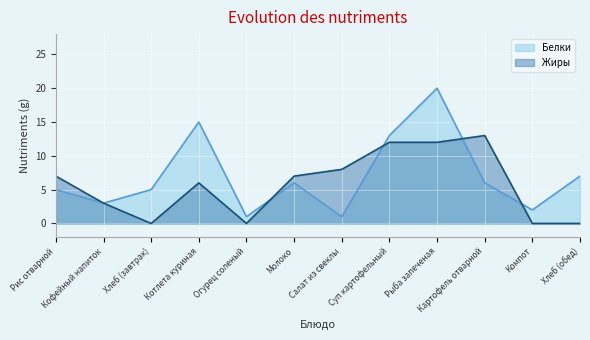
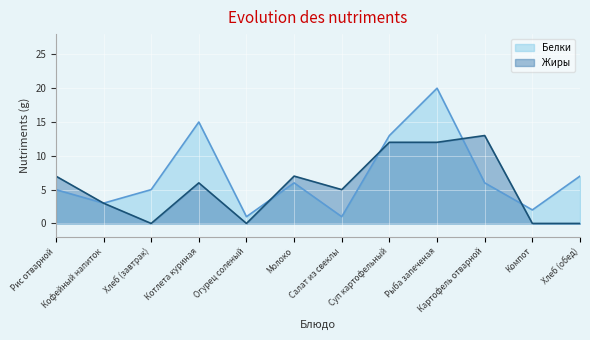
  {
    "Белки": {
      "Рис отварной": 5,
      "Хлеб (завтрак)": 5,
      "Котлета куриная": 15,
      "Огурец соленый": 1,
      "Молоко": 6,
      "Салат из свеклы": 1,
      "Суп картофельный": 13,
      "Рыба запеченая": 20,
      "Картофель отварной": 6,
      "Компот": 2,
      "Хлеб (обед)": 7
    },
    "Жиры": {
      "Рис отварной": 7,
      "Хлеб (завтрак)": 0,
      "Котлета куриная": 6,
      "Огурец соленый": 0,
      "Молоко": 7,
-     "Салат из свеклы": 8,
+     "Салат из свеклы": 5,
      "Суп картофельный": 12,
      "Рыба запеченая": 12,
      "Картофель отварной": 13,
      "Компот": 0,
      "Хлеб (обед)": 0
    }
  }
